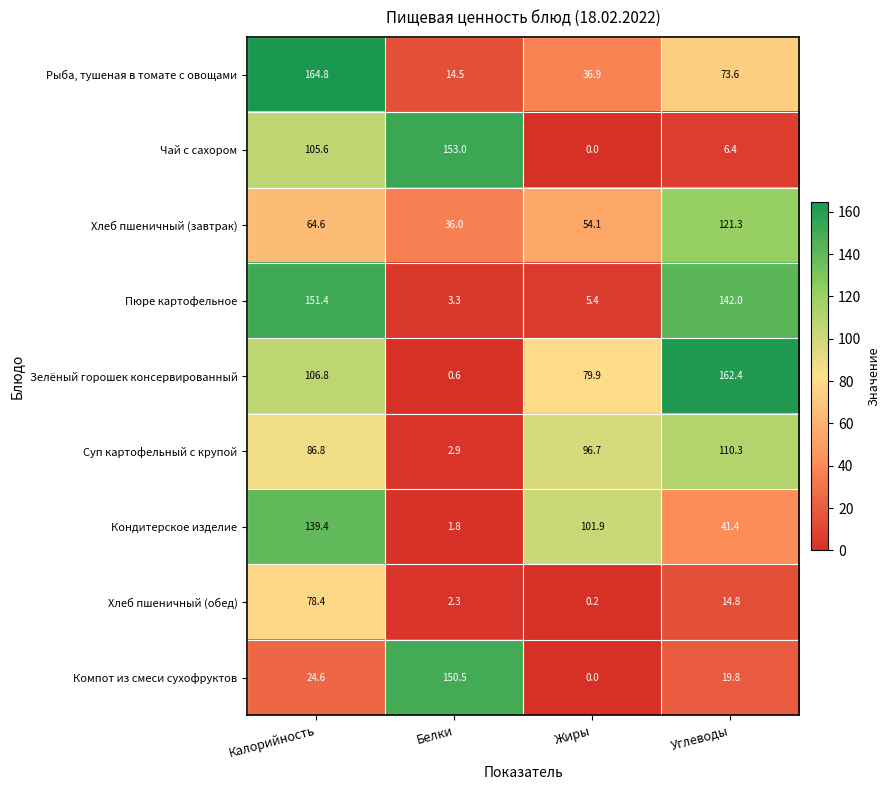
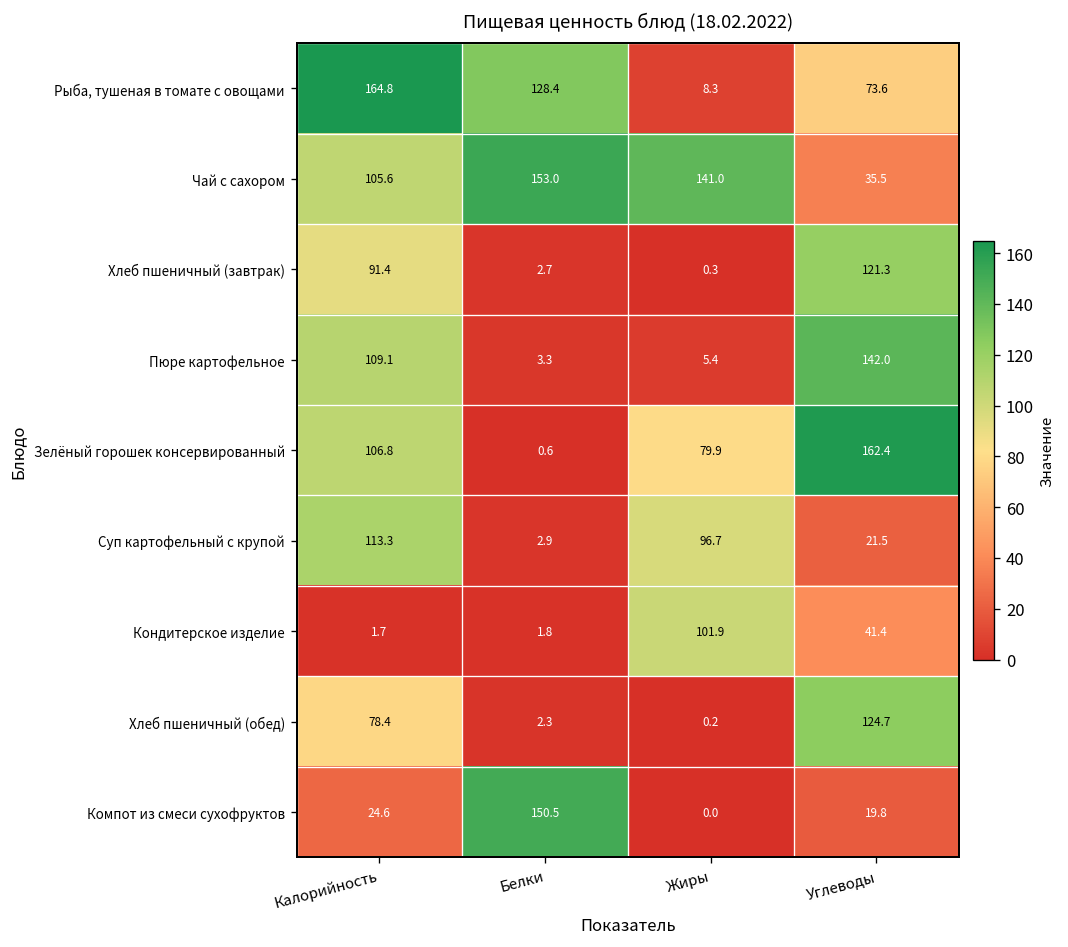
  {
    "Рыба, тушеная в томате с овощами": {
      "Калорийность": 164.8,
-     "Белки": 14.5,
-     "Жиры": 36.9,
+     "Белки": 128.4,
+     "Жиры": 8.3,
      "Углеводы": 73.6
    },
    "Чай с сахором": {
      "Калорийность": 105.6,
      "Белки": 153.0,
-     "Жиры": 0.0,
-     "Углеводы": 6.4
+     "Жиры": 141.0,
+     "Углеводы": 35.5
    },
    "Хлеб пшеничный (завтрак)": {
-     "Калорийность": 64.6,
-     "Белки": 36.0,
-     "Жиры": 54.1,
+     "Калорийность": 91.4,
+     "Белки": 2.7,
+     "Жиры": 0.3,
      "Углеводы": 121.3
    },
    "Пюре картофельное": {
-     "Калорийность": 151.4,
+     "Калорийность": 109.1,
      "Белки": 3.3,
      "Жиры": 5.4,
      "Углеводы": 142.0
    },
    "Зелёный горошек консервированный": {
      "Калорийность": 106.8,
      "Белки": 0.6,
      "Жиры": 79.9,
      "Углеводы": 162.4
    },
    "Суп картофельный с крупой": {
-     "Калорийность": 86.8,
+     "Калорийность": 113.3,
      "Белки": 2.9,
      "Жиры": 96.7,
-     "Углеводы": 110.3
+     "Углеводы": 21.5
    },
    "Кондитерское изделие": {
-     "Калорийность": 139.4,
+     "Калорийность": 1.7,
      "Белки": 1.8,
      "Жиры": 101.9,
      "Углеводы": 41.4
    },
    "Хлеб пшеничный (обед)": {
      "Калорийность": 78.4,
      "Белки": 2.3,
      "Жиры": 0.2,
-     "Углеводы": 14.8
+     "Углеводы": 124.7
    },
    "Компот из смеси сухофруктов": {
      "Калорийность": 24.6,
      "Белки": 150.5,
      "Жиры": 0.0,
      "Углеводы": 19.8
    }
  }
